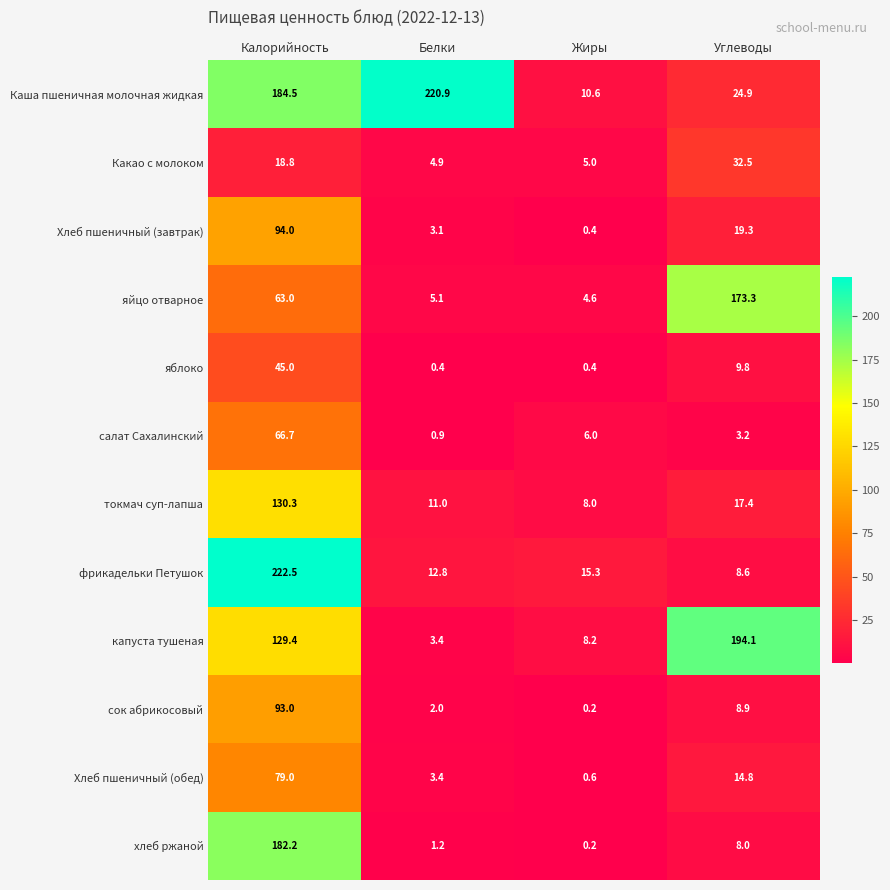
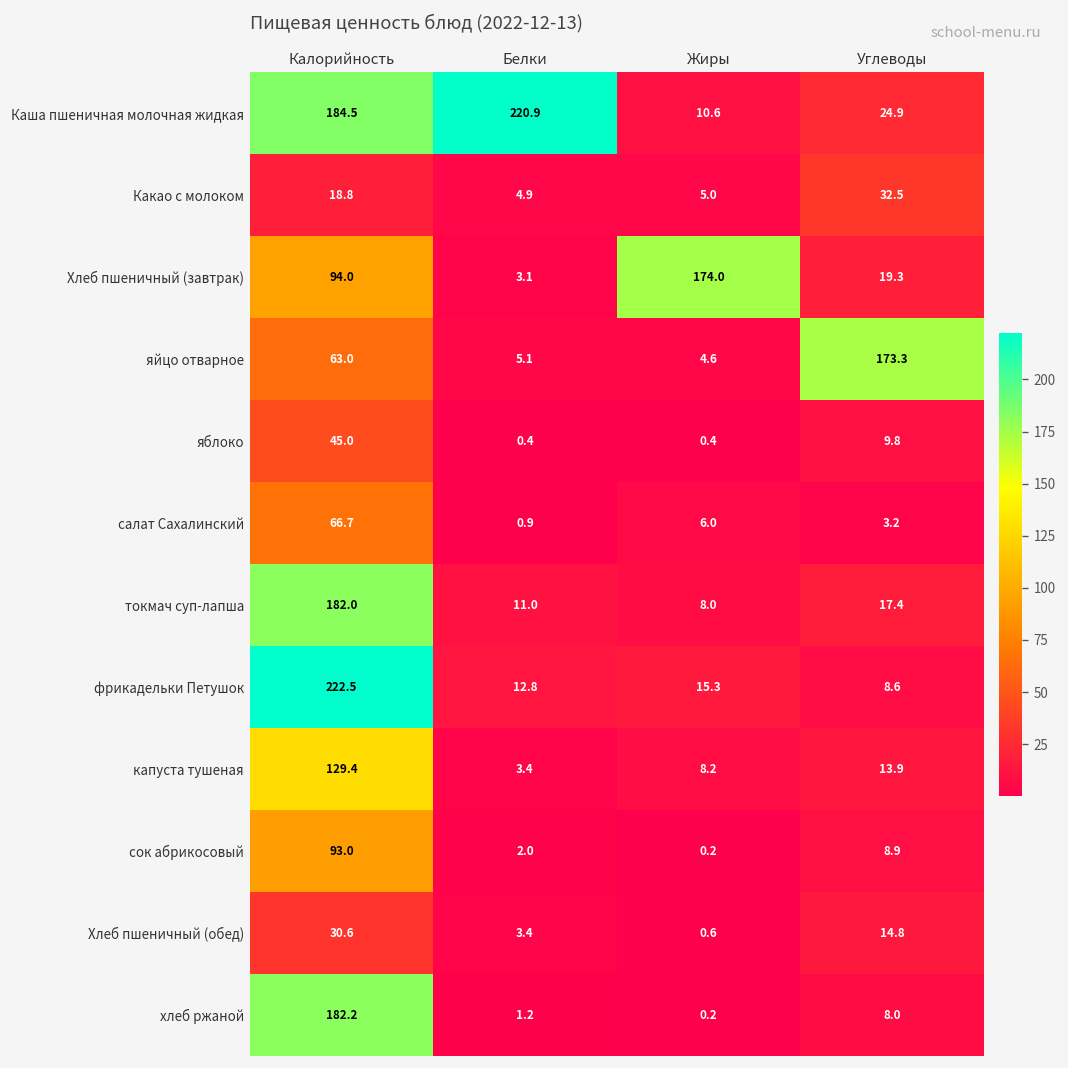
  {
    "Каша пшеничная молочная жидкая": {
      "Калорийность": 184.5,
      "Белки": 220.9,
      "Жиры": 10.6,
      "Углеводы": 24.9
    },
    "Какао с молоком": {
      "Калорийность": 18.8,
      "Белки": 4.9,
      "Жиры": 5.0,
      "Углеводы": 32.5
    },
    "Хлеб пшеничный (завтрак)": {
      "Калорийность": 94.0,
      "Белки": 3.1,
-     "Жиры": 0.4,
+     "Жиры": 174.0,
      "Углеводы": 19.3
    },
    "яйцо отварное": {
      "Калорийность": 63.0,
      "Белки": 5.1,
      "Жиры": 4.6,
      "Углеводы": 173.3
    },
    "яблоко": {
      "Калорийность": 45.0,
      "Белки": 0.4,
      "Жиры": 0.4,
      "Углеводы": 9.8
    },
    "салат Сахалинский": {
      "Калорийность": 66.7,
      "Белки": 0.9,
      "Жиры": 6.0,
      "Углеводы": 3.2
    },
    "токмач суп-лапша": {
-     "Калорийность": 130.3,
+     "Калорийность": 182.0,
      "Белки": 11.0,
      "Жиры": 8.0,
      "Углеводы": 17.4
    },
    "фрикадельки Петушок": {
      "Калорийность": 222.5,
      "Белки": 12.8,
      "Жиры": 15.3,
      "Углеводы": 8.6
    },
    "капуста тушеная": {
      "Калорийность": 129.4,
      "Белки": 3.4,
      "Жиры": 8.2,
-     "Углеводы": 194.1
+     "Углеводы": 13.9
    },
    "сок абрикосовый": {
      "Калорийность": 93.0,
      "Белки": 2.0,
      "Жиры": 0.2,
      "Углеводы": 8.9
    },
    "Хлеб пшеничный (обед)": {
-     "Калорийность": 79.0,
+     "Калорийность": 30.6,
      "Белки": 3.4,
      "Жиры": 0.6,
      "Углеводы": 14.8
    },
    "хлеб ржаной": {
      "Калорийность": 182.2,
      "Белки": 1.2,
      "Жиры": 0.2,
      "Углеводы": 8.0
    }
  }
